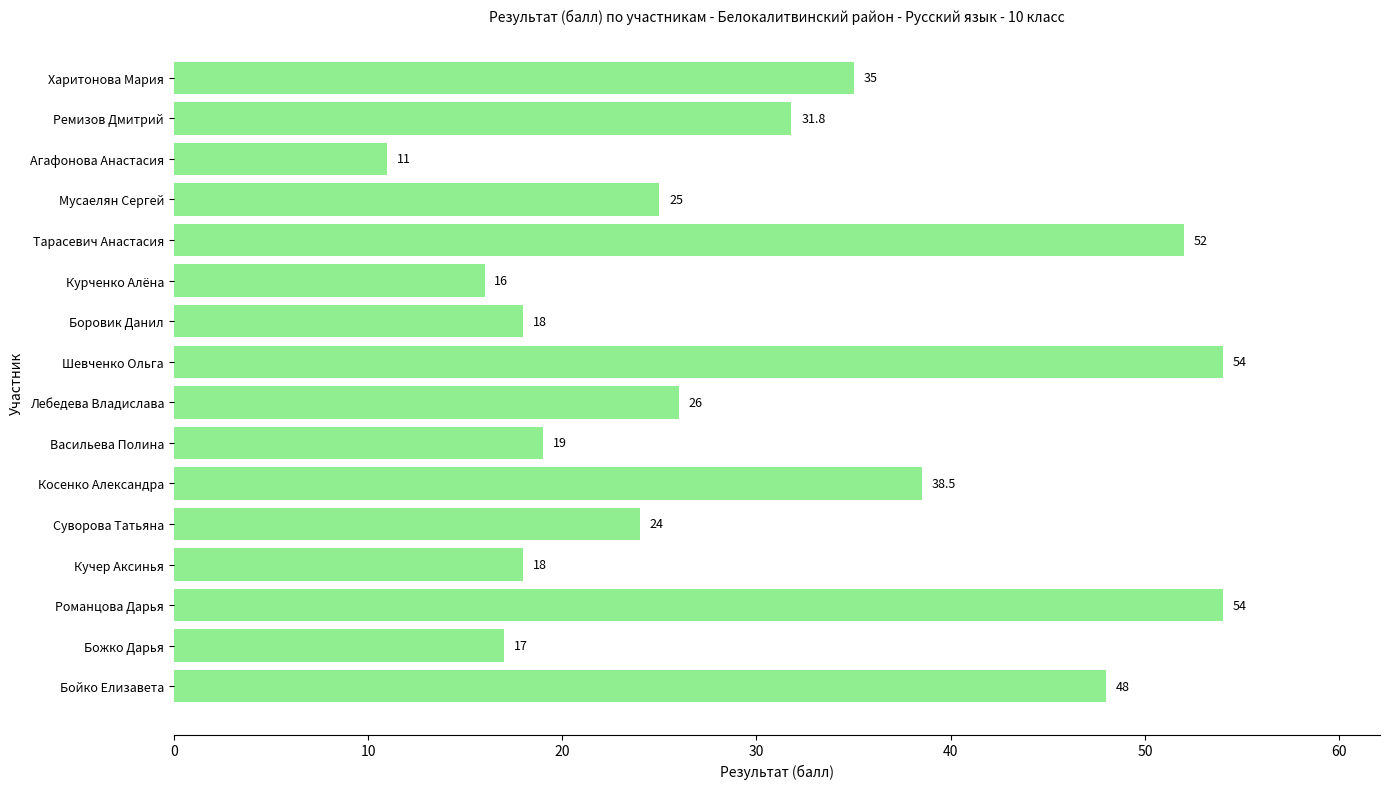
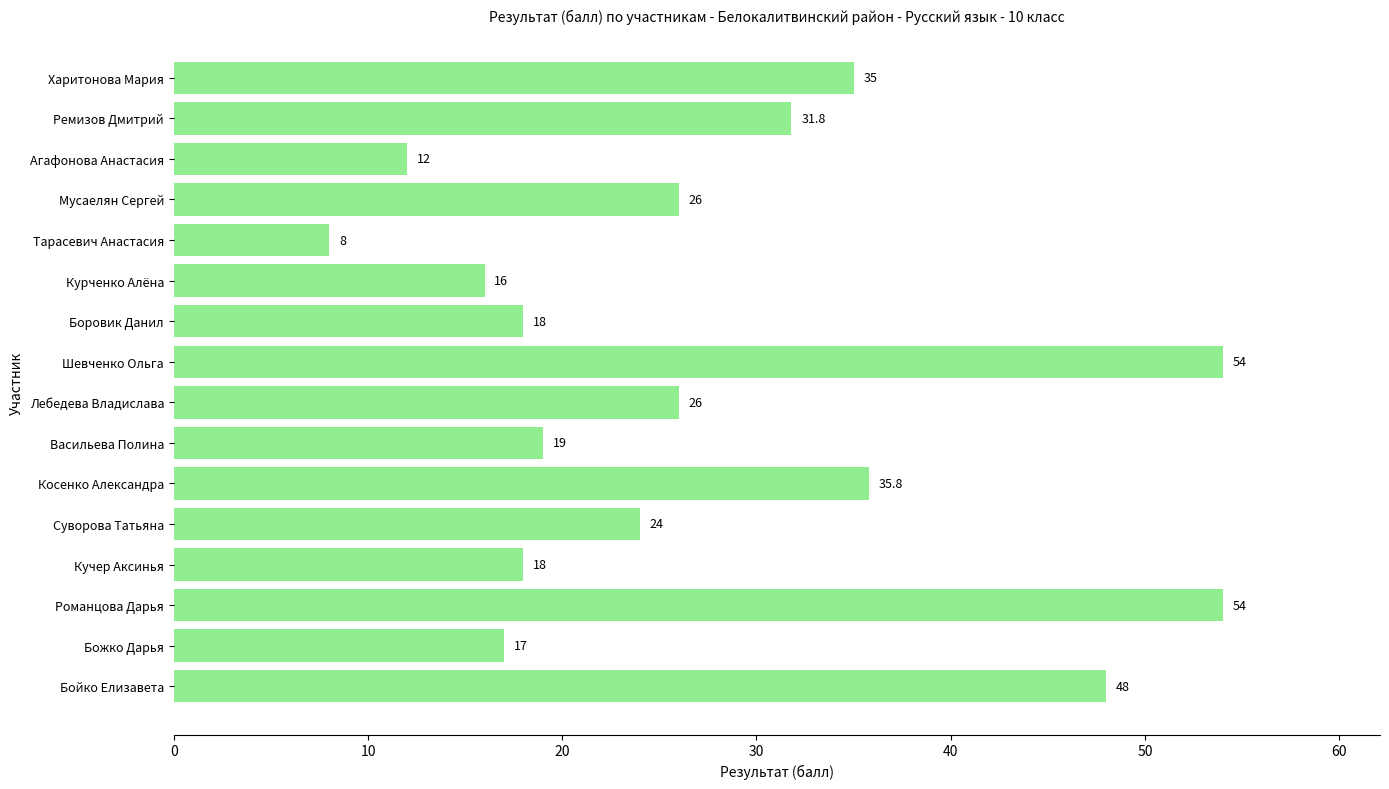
  {
    "Харитонова Мария": 35,
    "Ремизов Дмитрий": 31.8,
-   "Агафонова Анастасия": 11,
-   "Мусаелян Сергей": 25,
-   "Тарасевич Анастасия": 52,
+   "Агафонова Анастасия": 12,
+   "Мусаелян Сергей": 26,
+   "Тарасевич Анастасия": 8,
    "Курченко Алёна": 16,
    "Боровик Данил": 18,
    "Шевченко Ольга": 54,
    "Лебедева Владислава": 26,
    "Васильева Полина": 19,
-   "Косенко Александра": 38.5,
+   "Косенко Александра": 35.8,
    "Суворова Татьяна": 24,
    "Кучер Аксинья": 18,
    "Романцова Дарья": 54,
    "Божко Дарья": 17,
    "Бойко Елизавета": 48
  }
